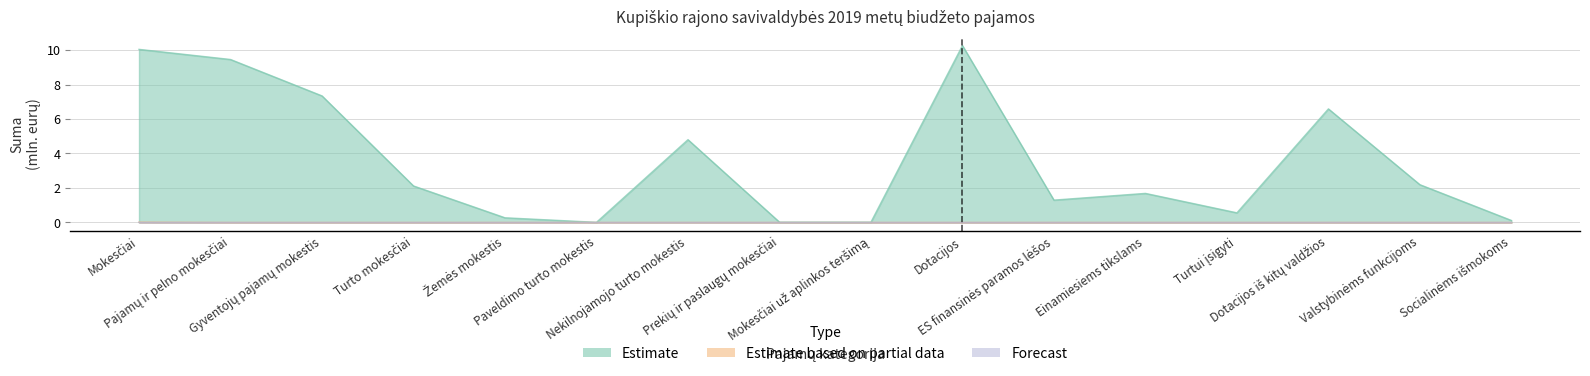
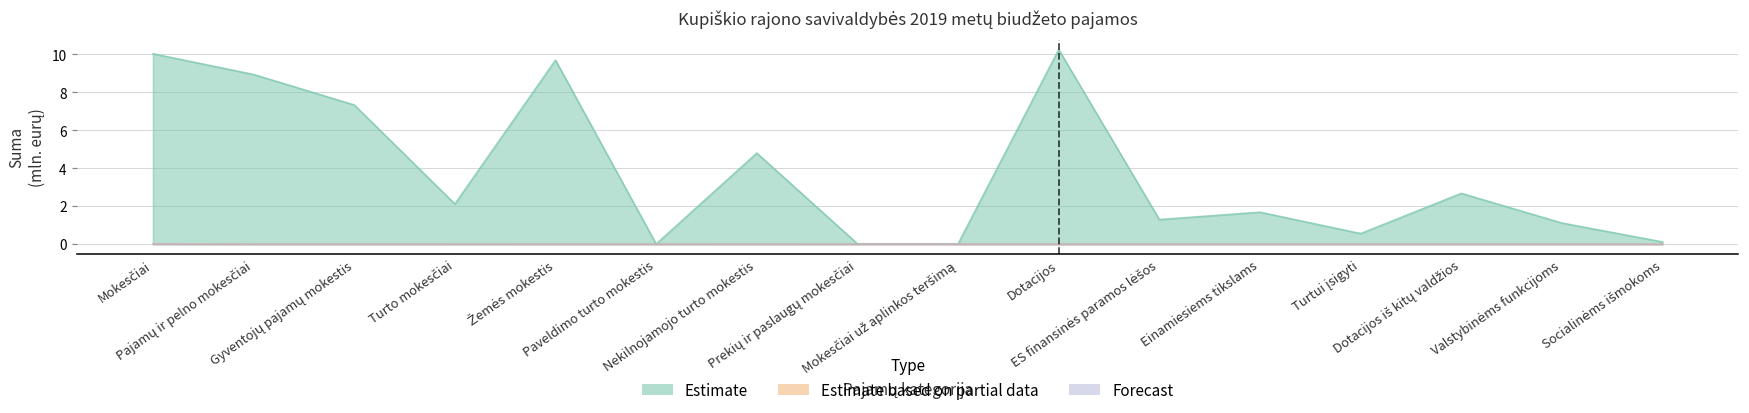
  {
    "Estimate": {
      "Mokesčiai": 10.0,
-     "Pajamų ir pelno mokesčiai": 9.5,
+     "Pajamų ir pelno mokesčiai": 8.9,
      "Gyventojų pajamų mokestis": 7.3,
      "Turto mokesčiai": 2.1,
-     "Žemės mokestis": 0.3,
+     "Žemės mokestis": 9.7,
      "Nekilnojamojo turto mokestis": 4.8,
      "Dotacijos": 10.3,
      "ES finansinės paramos lėšos": 1.3,
      "Einamiesiems tikslams": 1.7,
      "Turtui įsigyti": 0.6,
-     "Dotacijos iš kitų valdžios": 6.6,
-     "Valstybinėms funkcijoms": 2.2
+     "Dotacijos iš kitų valdžios": 2.7,
+     "Valstybinėms funkcijoms": 1.1
    }
  }
